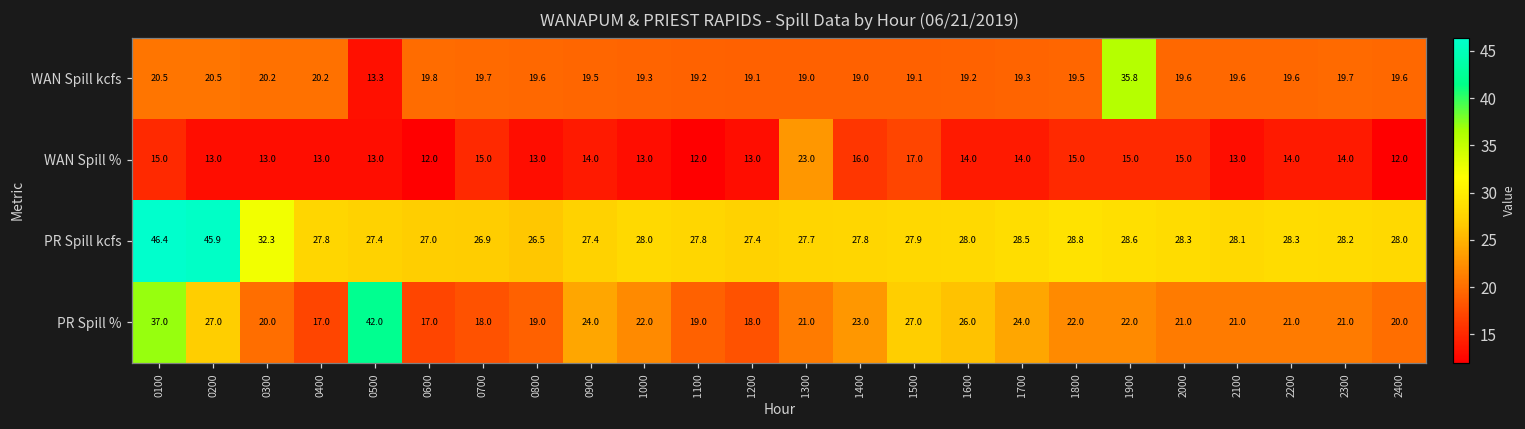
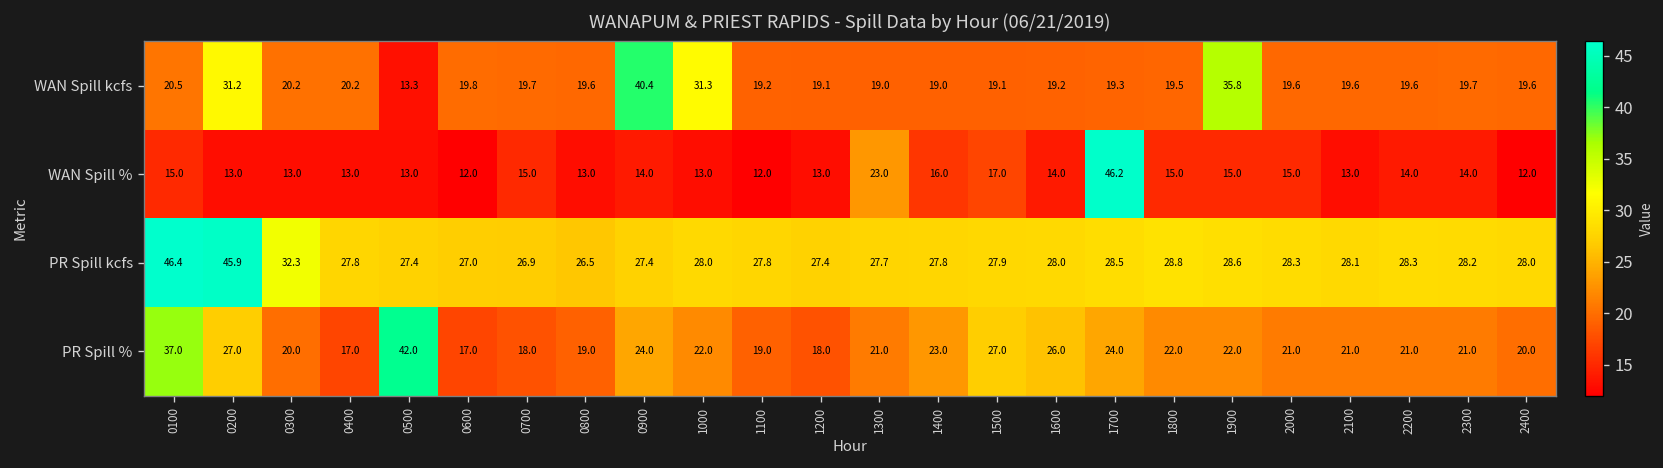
  {
    "WAN Spill kcfs": {
      "0100": 20.5,
-     "0200": 20.5,
+     "0200": 31.2,
      "0300": 20.2,
      "0400": 20.2,
      "0500": 13.3,
      "0600": 19.8,
      "0700": 19.7,
      "0800": 19.6,
-     "0900": 19.5,
-     "1000": 19.3,
+     "0900": 40.4,
+     "1000": 31.3,
      "1100": 19.2,
      "1200": 19.1,
      "1300": 19.0,
      "1400": 19.0,
      "1500": 19.1,
      "1600": 19.2,
      "1700": 19.3,
      "1800": 19.5,
      "1900": 35.8,
      "2000": 19.6,
      "2100": 19.6,
      "2200": 19.6,
      "2300": 19.7,
      "2400": 19.6
    },
    "WAN Spill %": {
      "0100": 15.0,
      "0200": 13.0,
      "0300": 13.0,
      "0400": 13.0,
      "0500": 13.0,
      "0600": 12.0,
      "0700": 15.0,
      "0800": 13.0,
      "0900": 14.0,
      "1000": 13.0,
      "1100": 12.0,
      "1200": 13.0,
      "1300": 23.0,
      "1400": 16.0,
      "1500": 17.0,
      "1600": 14.0,
-     "1700": 14.0,
+     "1700": 46.2,
      "1800": 15.0,
      "1900": 15.0,
      "2000": 15.0,
      "2100": 13.0,
      "2200": 14.0,
      "2300": 14.0,
      "2400": 12.0
    },
    "PR Spill kcfs": {
      "0100": 46.4,
      "0200": 45.9,
      "0300": 32.3,
      "0400": 27.8,
      "0500": 27.4,
      "0600": 27.0,
      "0700": 26.9,
      "0800": 26.5,
      "0900": 27.4,
      "1000": 28.0,
      "1100": 27.8,
      "1200": 27.4,
      "1300": 27.7,
      "1400": 27.8,
      "1500": 27.9,
      "1600": 28.0,
      "1700": 28.5,
      "1800": 28.8,
      "1900": 28.6,
      "2000": 28.3,
      "2100": 28.1,
      "2200": 28.3,
      "2300": 28.2,
      "2400": 28.0
    },
    "PR Spill %": {
      "0100": 37.0,
      "0200": 27.0,
      "0300": 20.0,
      "0400": 17.0,
      "0500": 42.0,
      "0600": 17.0,
      "0700": 18.0,
      "0800": 19.0,
      "0900": 24.0,
      "1000": 22.0,
      "1100": 19.0,
      "1200": 18.0,
      "1300": 21.0,
      "1400": 23.0,
      "1500": 27.0,
      "1600": 26.0,
      "1700": 24.0,
      "1800": 22.0,
      "1900": 22.0,
      "2000": 21.0,
      "2100": 21.0,
      "2200": 21.0,
      "2300": 21.0,
      "2400": 20.0
    }
  }
